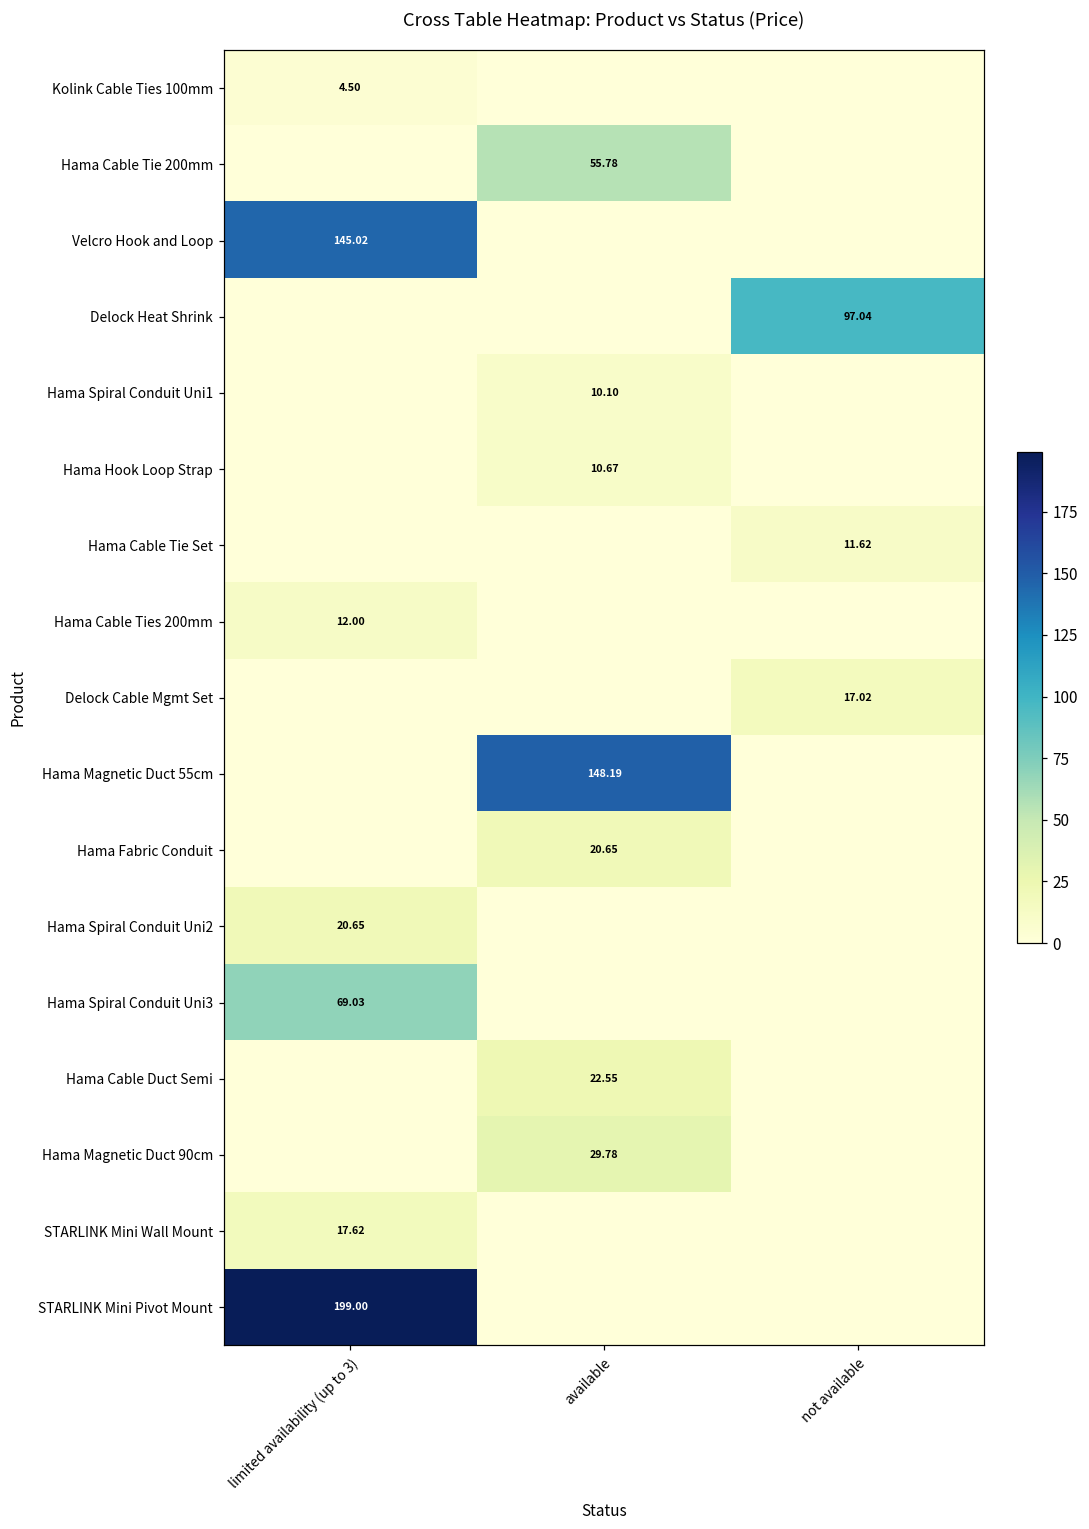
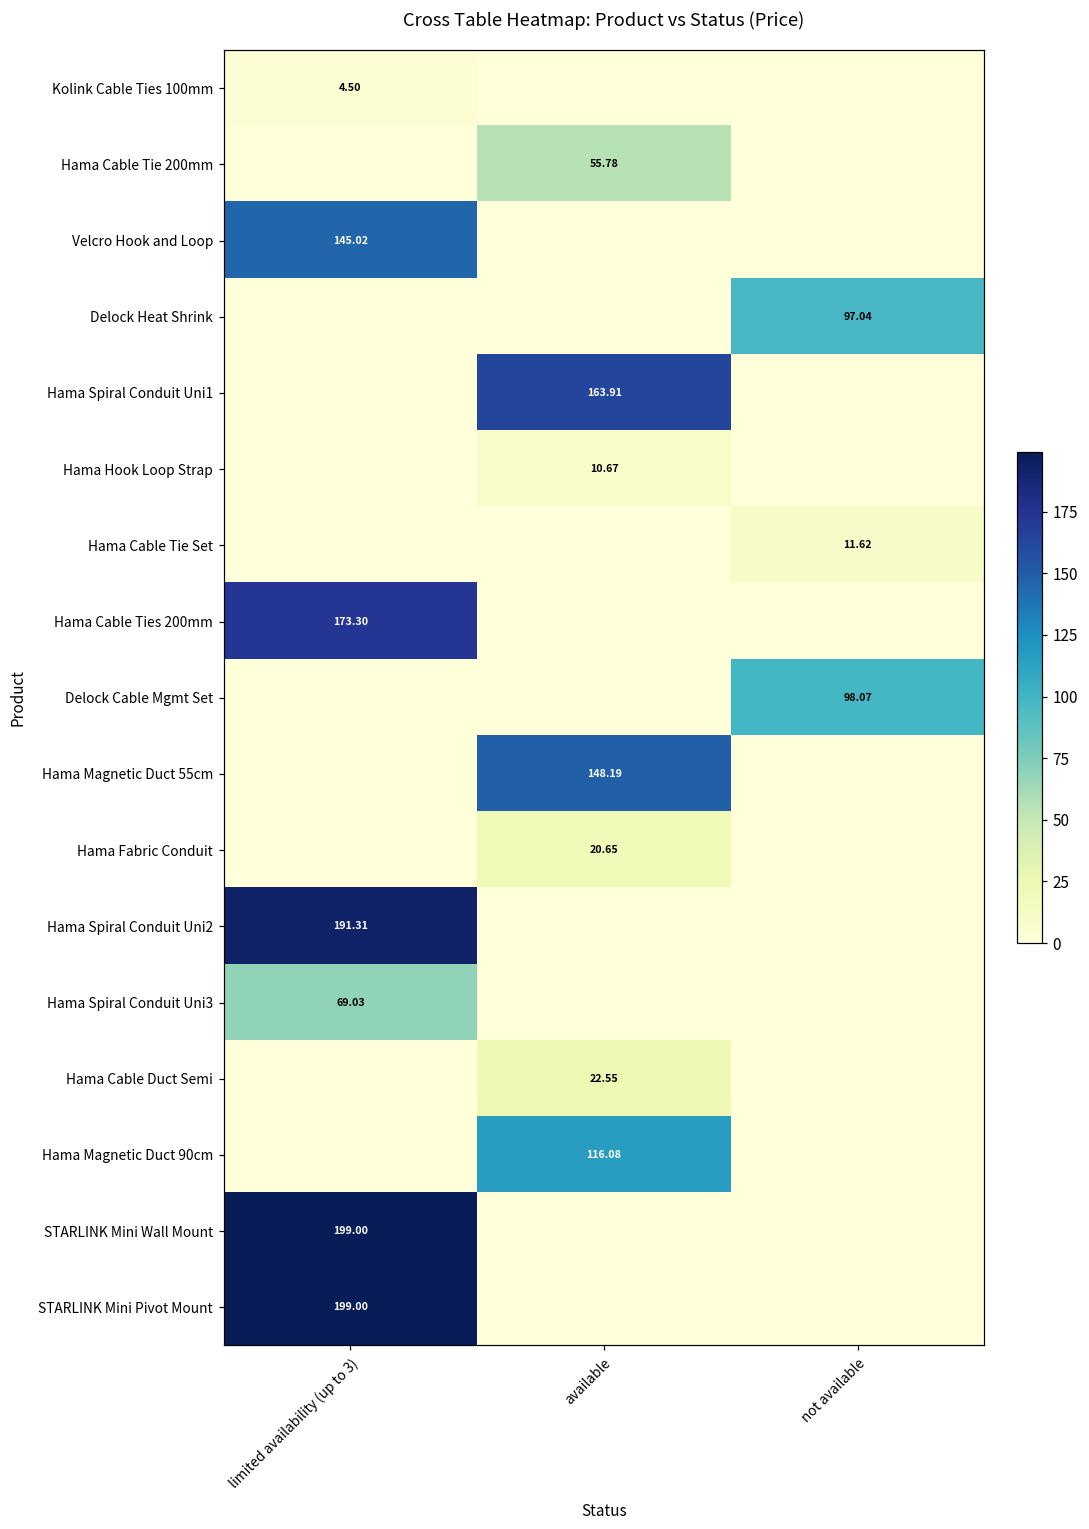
  {
    "Kolink Cable Ties 100mm": {
      "limited availability (up to 3)": 4.50
    },
    "Hama Cable Tie 200mm": {
      "available": 55.78
    },
    "Velcro Hook and Loop": {
      "limited availability (up to 3)": 145.02
    },
    "Delock Heat Shrink": {
      "not available": 97.04
    },
    "Hama Spiral Conduit Uni1": {
-     "available": 10.10
+     "available": 163.91
    },
    "Hama Hook Loop Strap": {
      "available": 10.67
    },
    "Hama Cable Tie Set": {
      "not available": 11.62
    },
    "Hama Cable Ties 200mm": {
-     "limited availability (up to 3)": 12.00
+     "limited availability (up to 3)": 173.30
    },
    "Delock Cable Mgmt Set": {
-     "not available": 17.02
+     "not available": 98.07
    },
    "Hama Magnetic Duct 55cm": {
      "available": 148.19
    },
    "Hama Fabric Conduit": {
      "available": 20.65
    },
    "Hama Spiral Conduit Uni2": {
-     "limited availability (up to 3)": 20.65
+     "limited availability (up to 3)": 191.31
    },
    "Hama Spiral Conduit Uni3": {
      "limited availability (up to 3)": 69.03
    },
    "Hama Cable Duct Semi": {
      "available": 22.55
    },
    "Hama Magnetic Duct 90cm": {
-     "available": 29.78
+     "available": 116.08
    },
    "STARLINK Mini Wall Mount": {
-     "limited availability (up to 3)": 17.62
+     "limited availability (up to 3)": 199.00
    },
    "STARLINK Mini Pivot Mount": {
      "limited availability (up to 3)": 199.00
    }
  }
